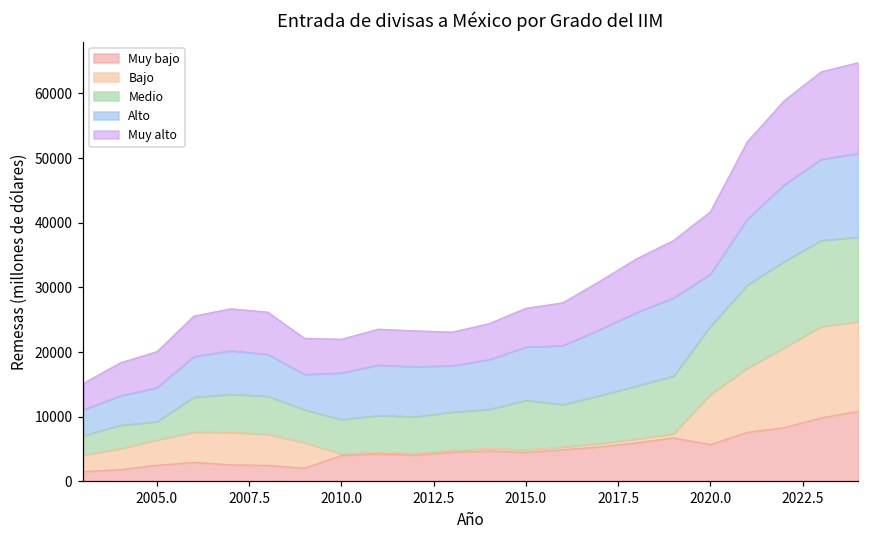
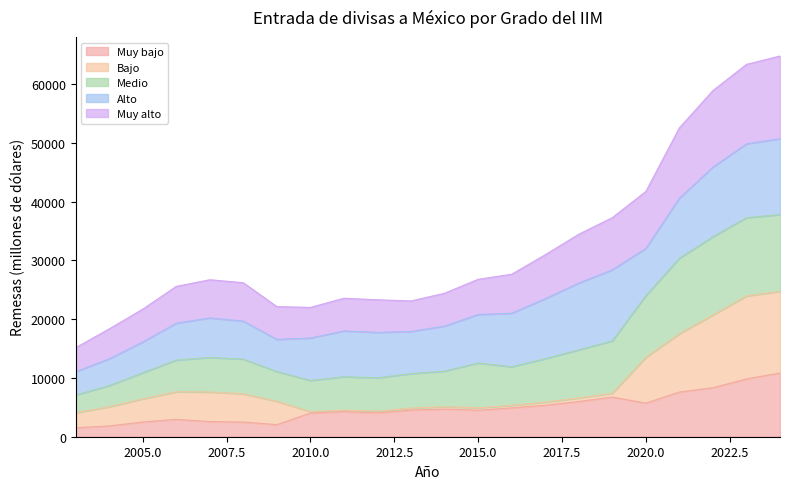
  {
    "Medio": {
-     "2005.0": 3000,
+     "2005.0": 4000,
      "2010.0": 5000,
      "2015.0": 8000,
      "2020.0": 10000
    }
  }
